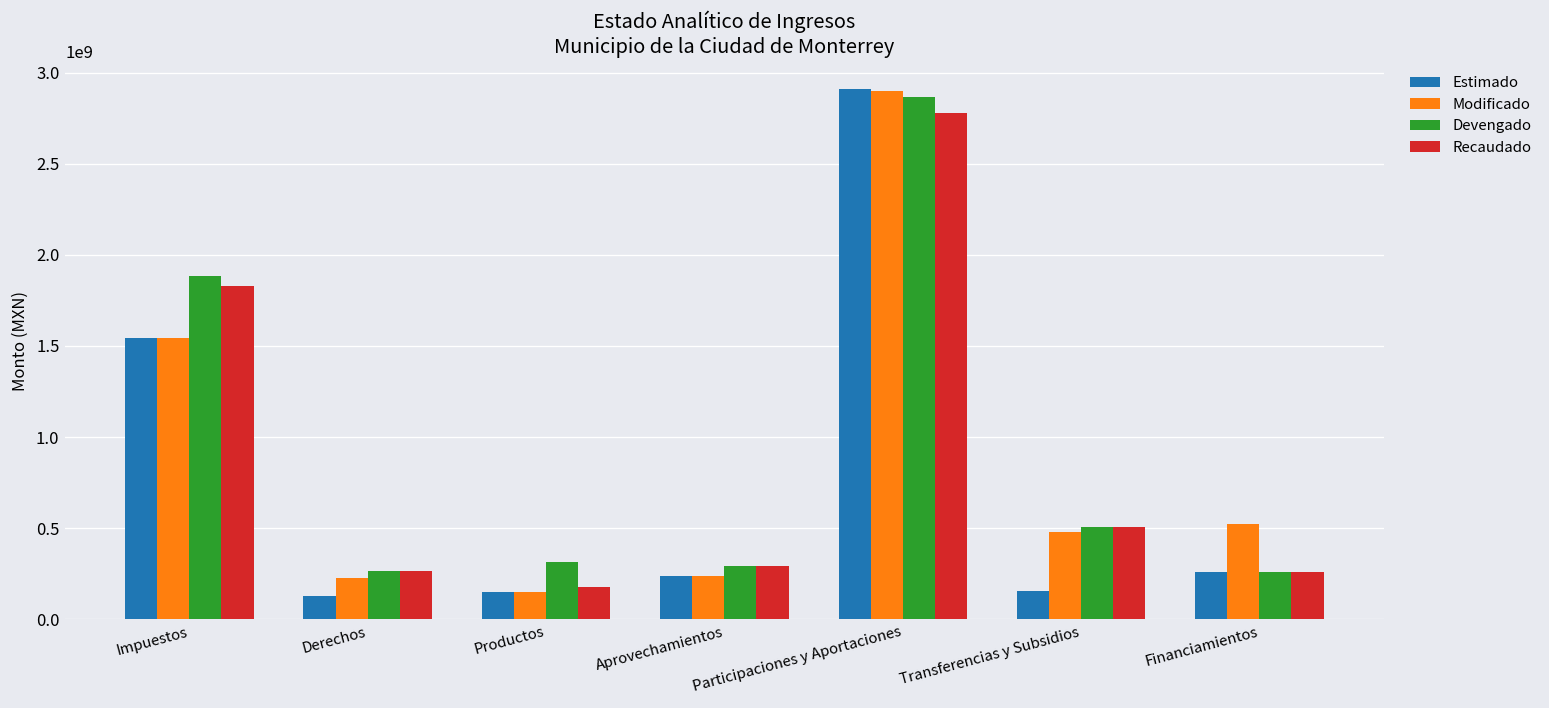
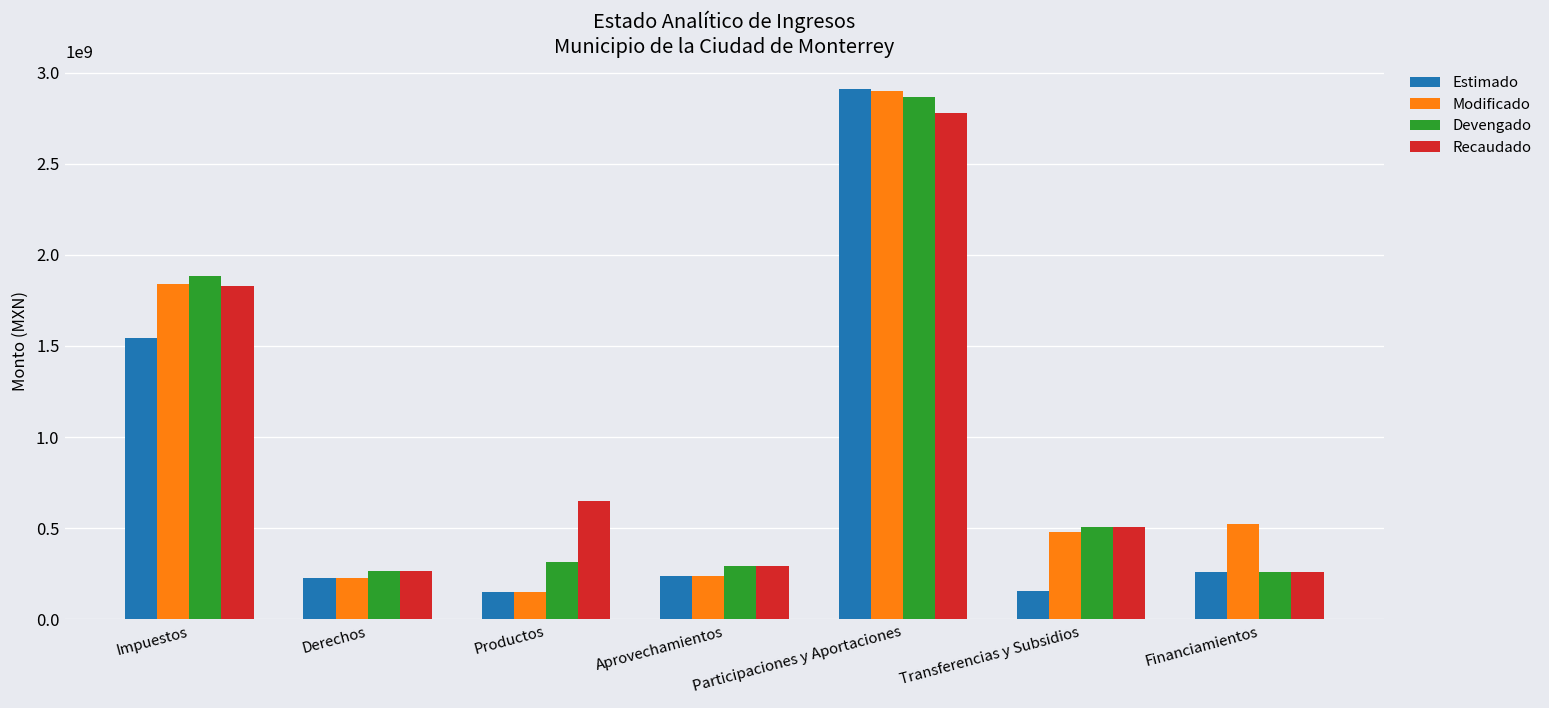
  {
    "Estimado": {
      "Impuestos": 1550000000,
-     "Derechos": 130000000,
+     "Derechos": 230000000,
      "Productos": 150000000,
      "Aprovechamientos": 240000000,
      "Participaciones y Aportaciones": 2910000000,
      "Transferencias y Subsidios": 160000000,
      "Financiamientos": 260000000
    },
    "Modificado": {
-     "Impuestos": 1550000000,
+     "Impuestos": 1840000000,
      "Derechos": 230000000,
      "Productos": 150000000,
      "Aprovechamientos": 240000000,
      "Participaciones y Aportaciones": 2900000000,
      "Transferencias y Subsidios": 480000000,
      "Financiamientos": 520000000
    },
    "Devengado": {
      "Impuestos": 1880000000,
      "Derechos": 270000000,
      "Productos": 310000000,
      "Aprovechamientos": 290000000,
      "Participaciones y Aportaciones": 2870000000,
      "Transferencias y Subsidios": 510000000,
      "Financiamientos": 260000000
    },
    "Recaudado": {
      "Impuestos": 1830000000,
      "Derechos": 270000000,
-     "Productos": 180000000,
+     "Productos": 650000000,
      "Aprovechamientos": 290000000,
      "Participaciones y Aportaciones": 2780000000,
      "Transferencias y Subsidios": 510000000,
      "Financiamientos": 260000000
    }
  }
